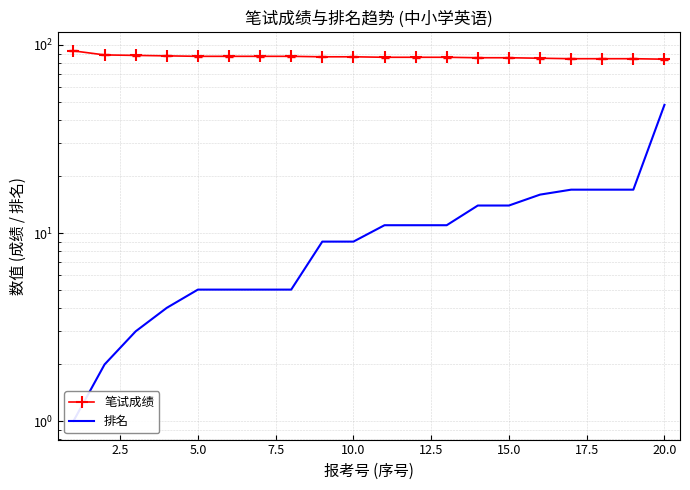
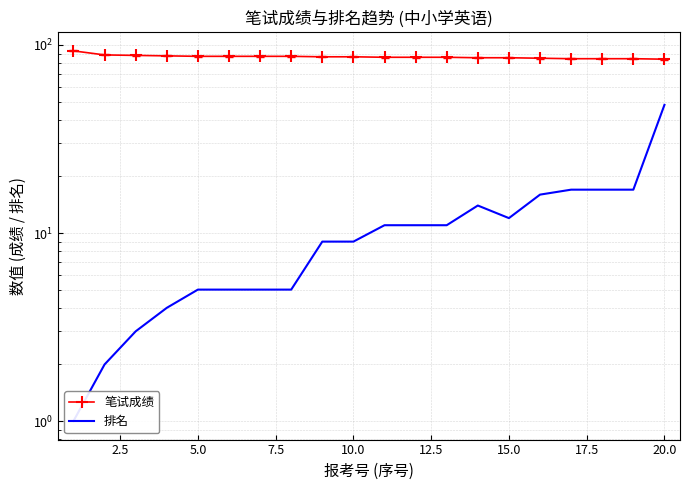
  {
    "排名": {
      "5.0": 5,
      "10.0": 9,
-     "15.0": 14,
+     "15.0": 12,
      "20.0": 48
    }
  }
